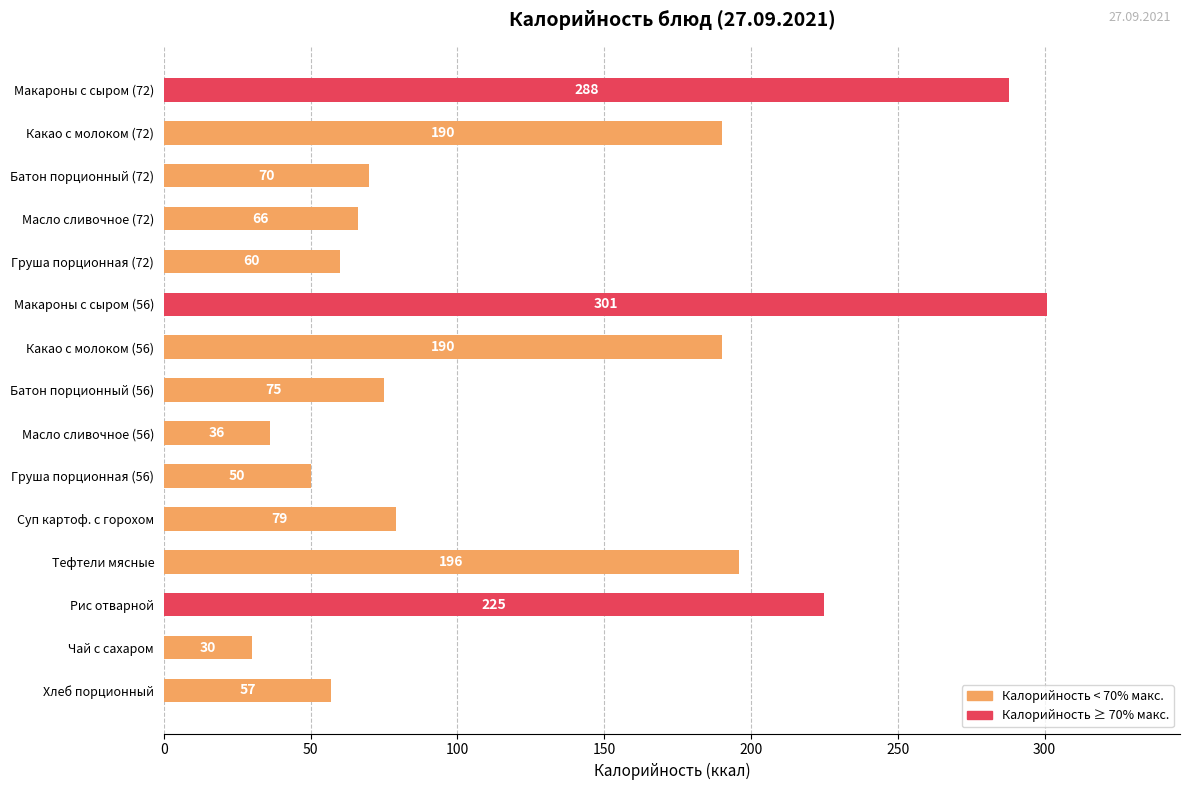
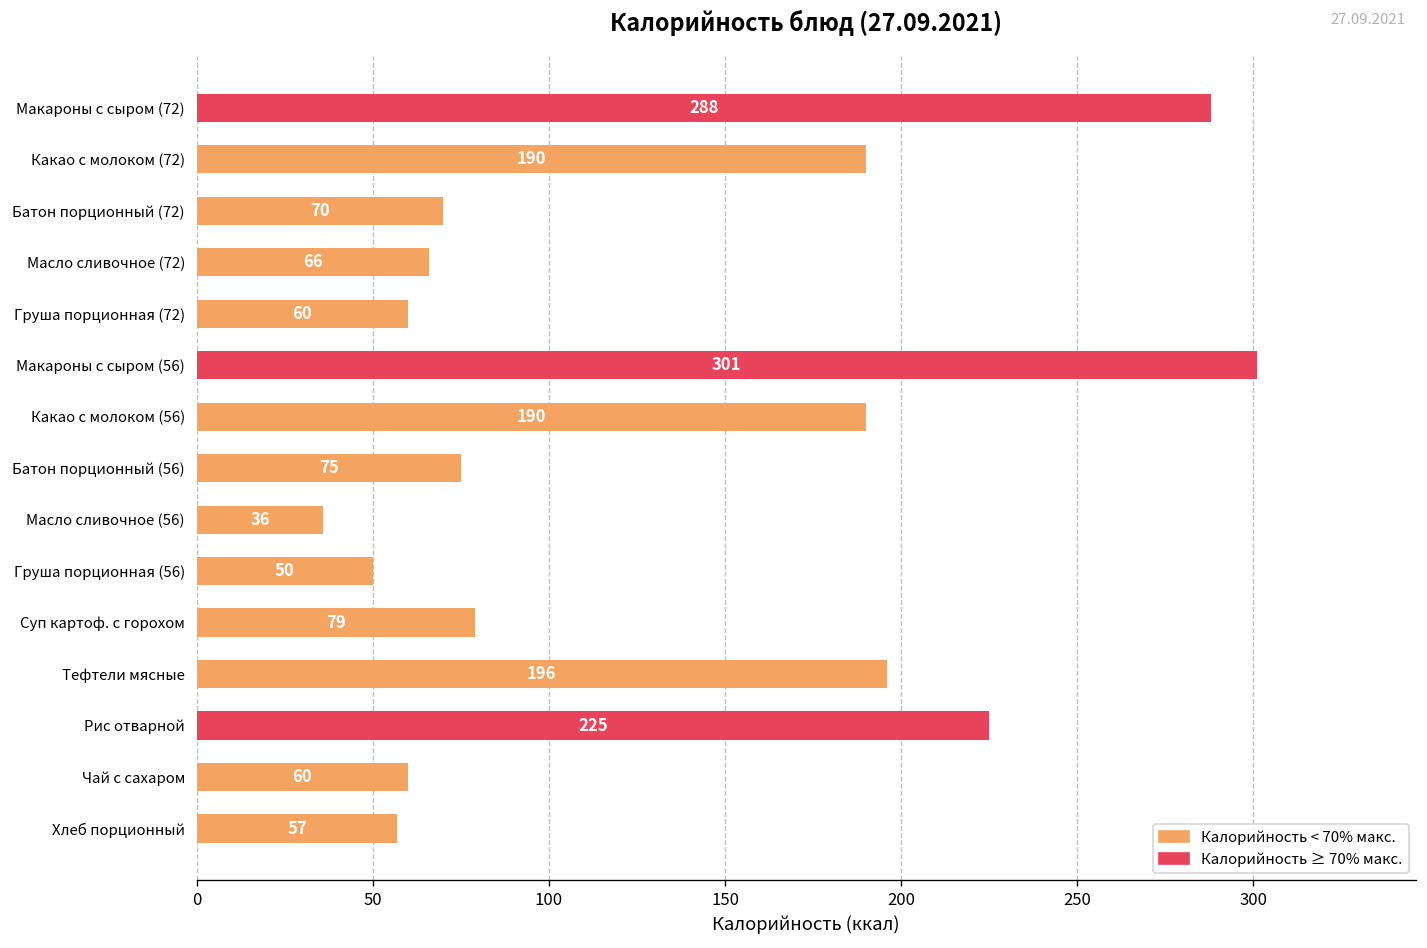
  {
    "Макароны с сыром (72)": 288,
    "Какао с молоком (72)": 190,
    "Батон порционный (72)": 70,
    "Масло сливочное (72)": 66,
    "Груша порционная (72)": 60,
    "Макароны с сыром (56)": 301,
    "Какао с молоком (56)": 190,
    "Батон порционный (56)": 75,
    "Масло сливочное (56)": 36,
    "Груша порционная (56)": 50,
    "Суп картоф. с горохом": 79,
    "Тефтели мясные": 196,
    "Рис отварной": 225,
-   "Чай с сахаром": 30,
+   "Чай с сахаром": 60,
    "Хлеб порционный": 57
  }
